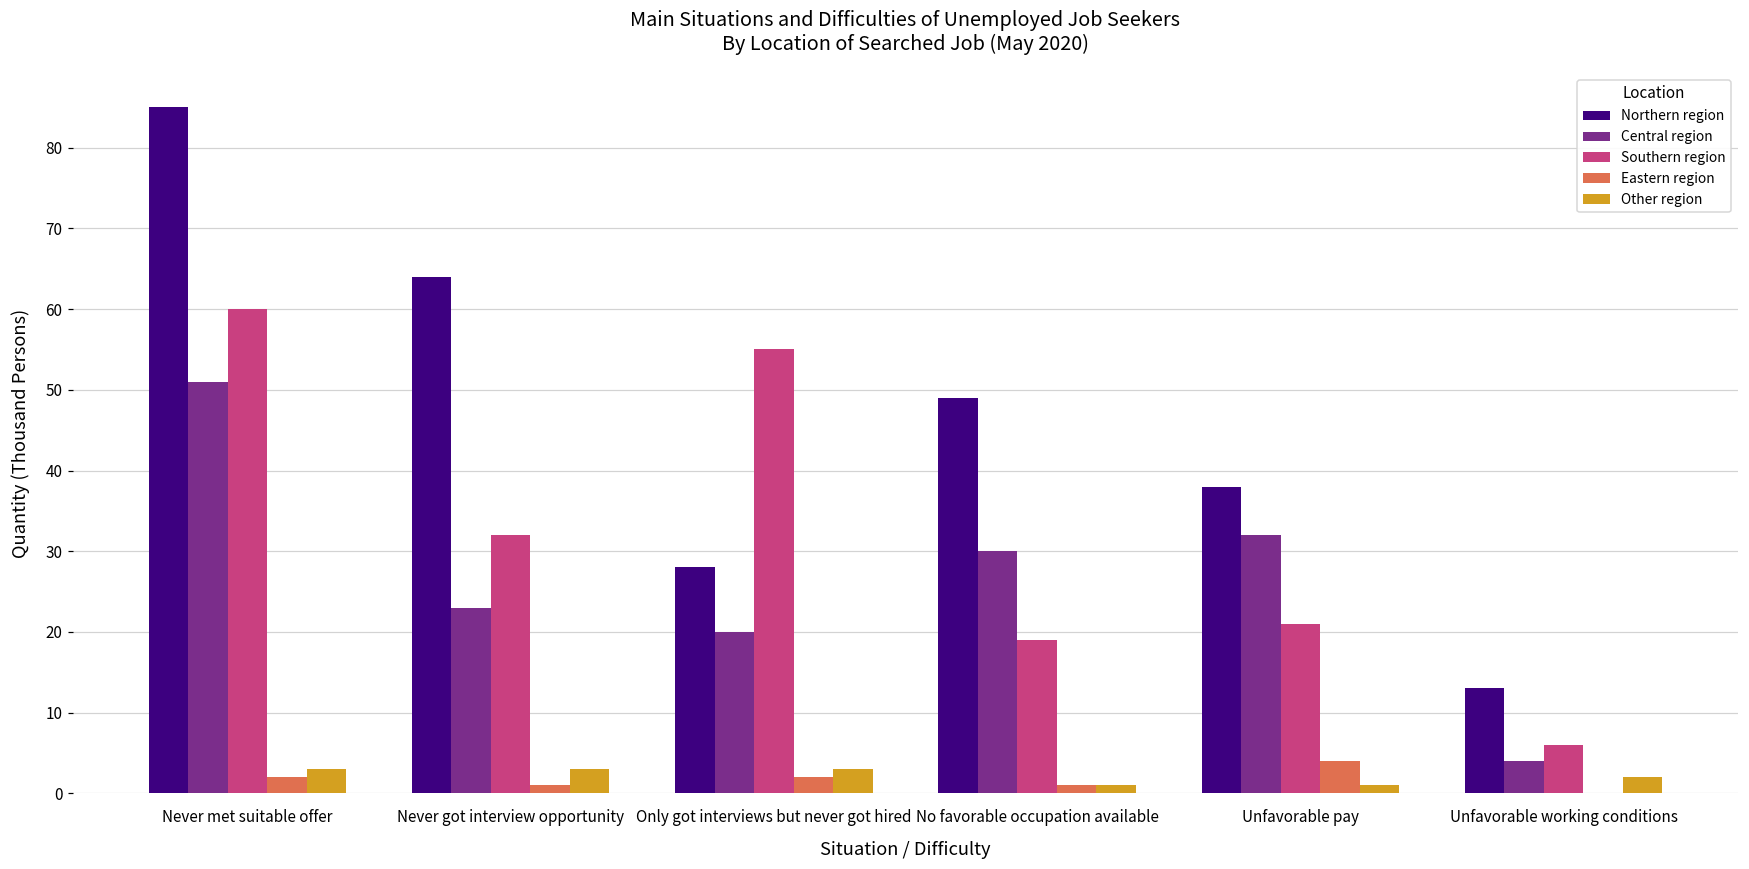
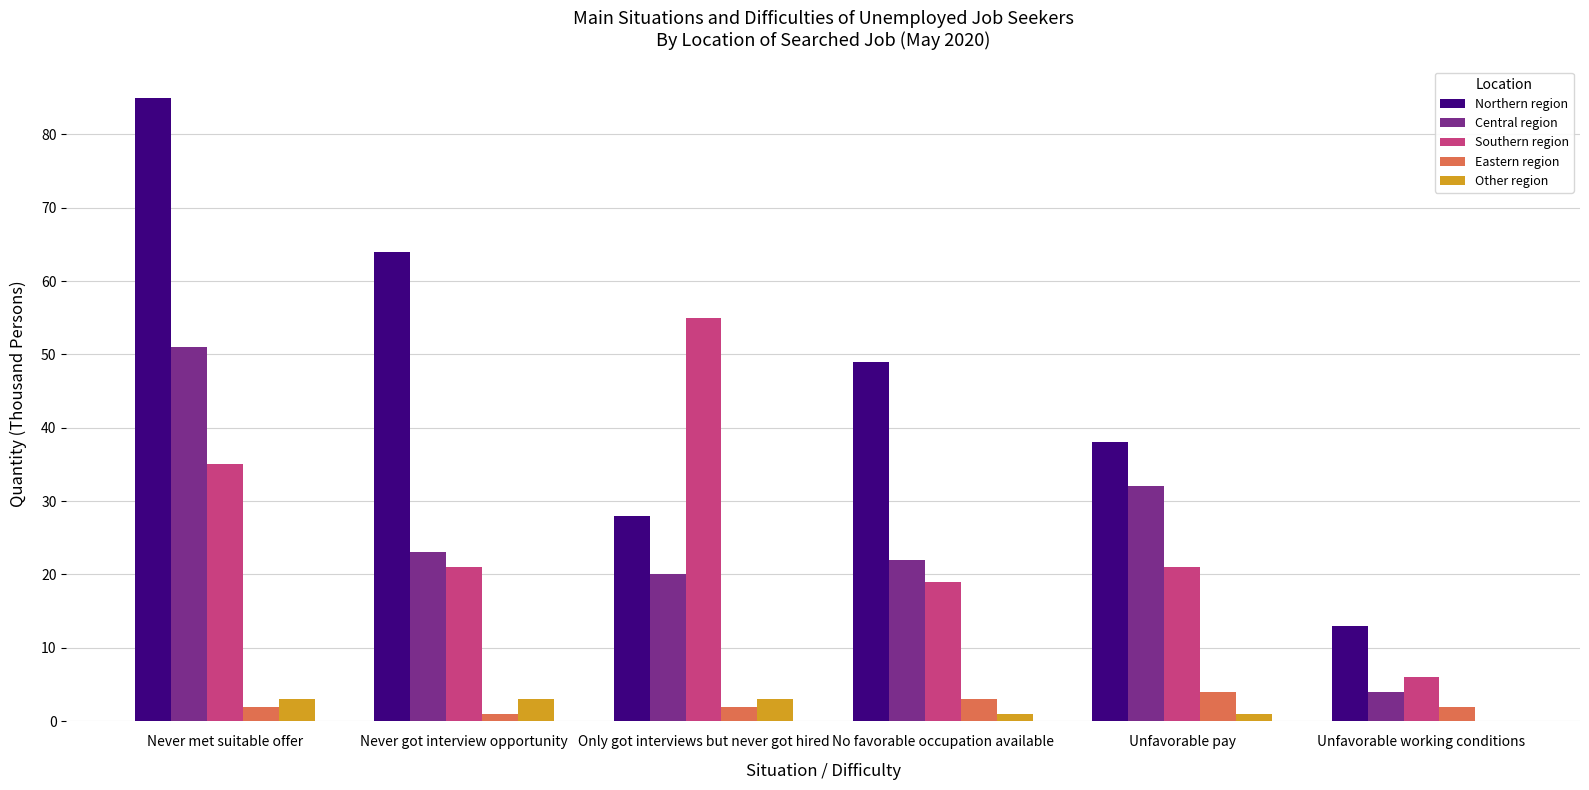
  {
    "Northern region": {
      "Never met suitable offer": 85,
      "Never got interview opportunity": 64,
      "Only got interviews but never got hired": 28,
      "No favorable occupation available": 49,
      "Unfavorable pay": 38,
      "Unfavorable working conditions": 13
    },
    "Central region": {
      "Never met suitable offer": 51,
      "Never got interview opportunity": 23,
      "Only got interviews but never got hired": 20,
-     "No favorable occupation available": 30,
+     "No favorable occupation available": 22,
      "Unfavorable pay": 32,
      "Unfavorable working conditions": 4
    },
    "Southern region": {
-     "Never met suitable offer": 60,
-     "Never got interview opportunity": 32,
+     "Never met suitable offer": 35,
+     "Never got interview opportunity": 21,
      "Only got interviews but never got hired": 55,
      "No favorable occupation available": 19,
      "Unfavorable pay": 21,
      "Unfavorable working conditions": 6
    },
    "Eastern region": {
      "Never met suitable offer": 2,
      "Never got interview opportunity": 1,
      "Only got interviews but never got hired": 2,
-     "No favorable occupation available": 1,
+     "No favorable occupation available": 3,
      "Unfavorable pay": 4,
-     "Unfavorable working conditions": 0
+     "Unfavorable working conditions": 2
    },
    "Other region": {
      "Never met suitable offer": 3,
      "Never got interview opportunity": 3,
      "Only got interviews but never got hired": 3,
      "No favorable occupation available": 1,
      "Unfavorable pay": 1,
-     "Unfavorable working conditions": 2
+     "Unfavorable working conditions": 0
    }
  }
